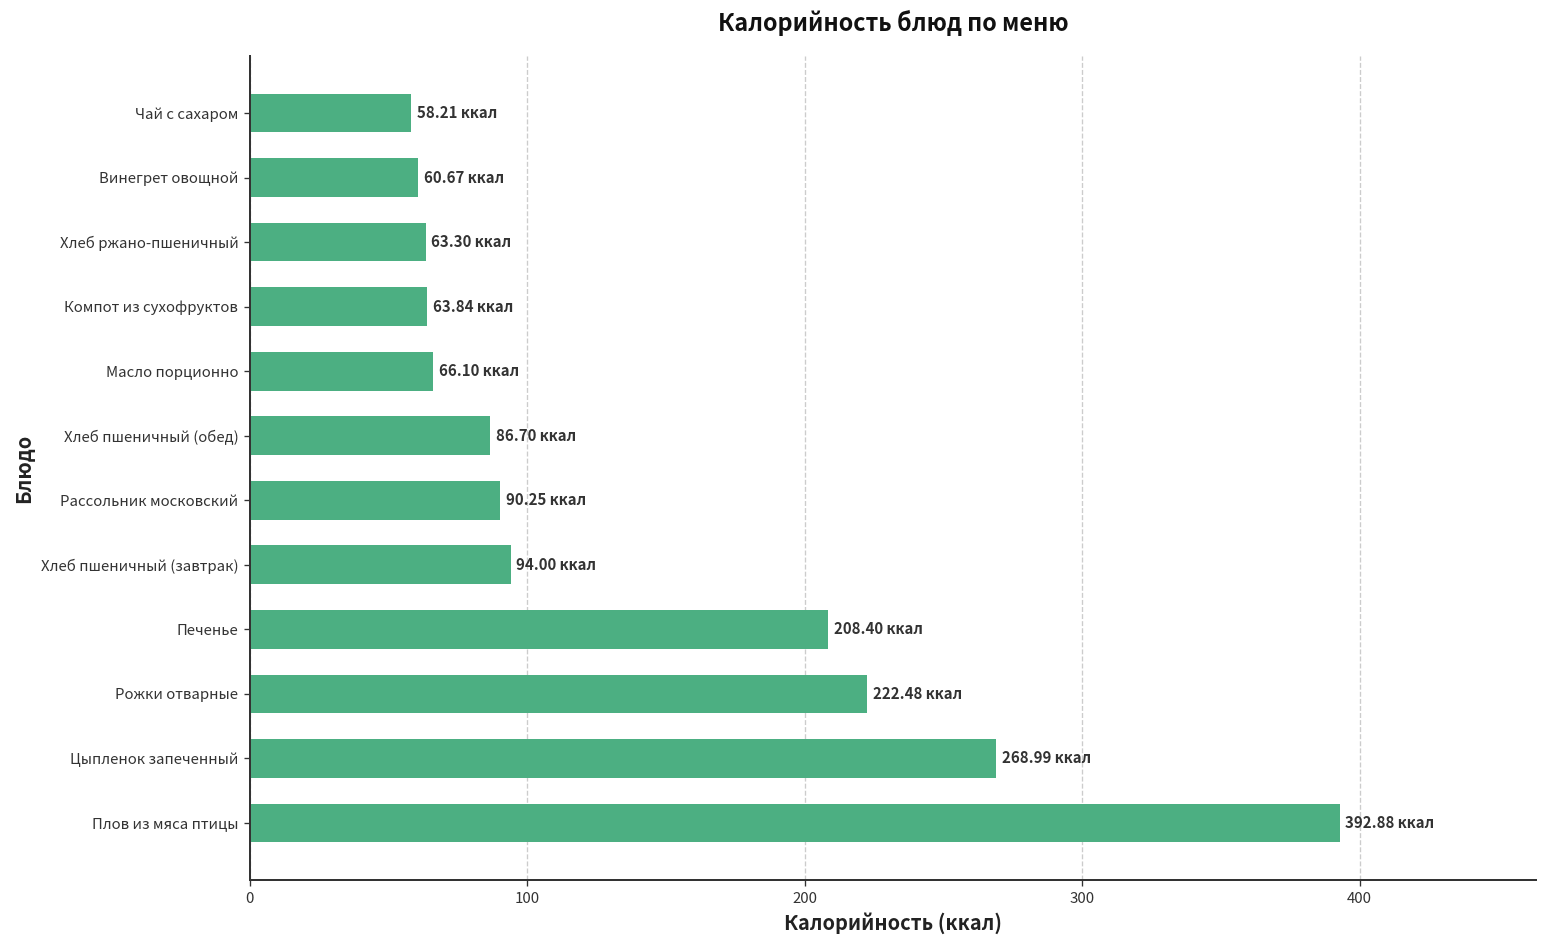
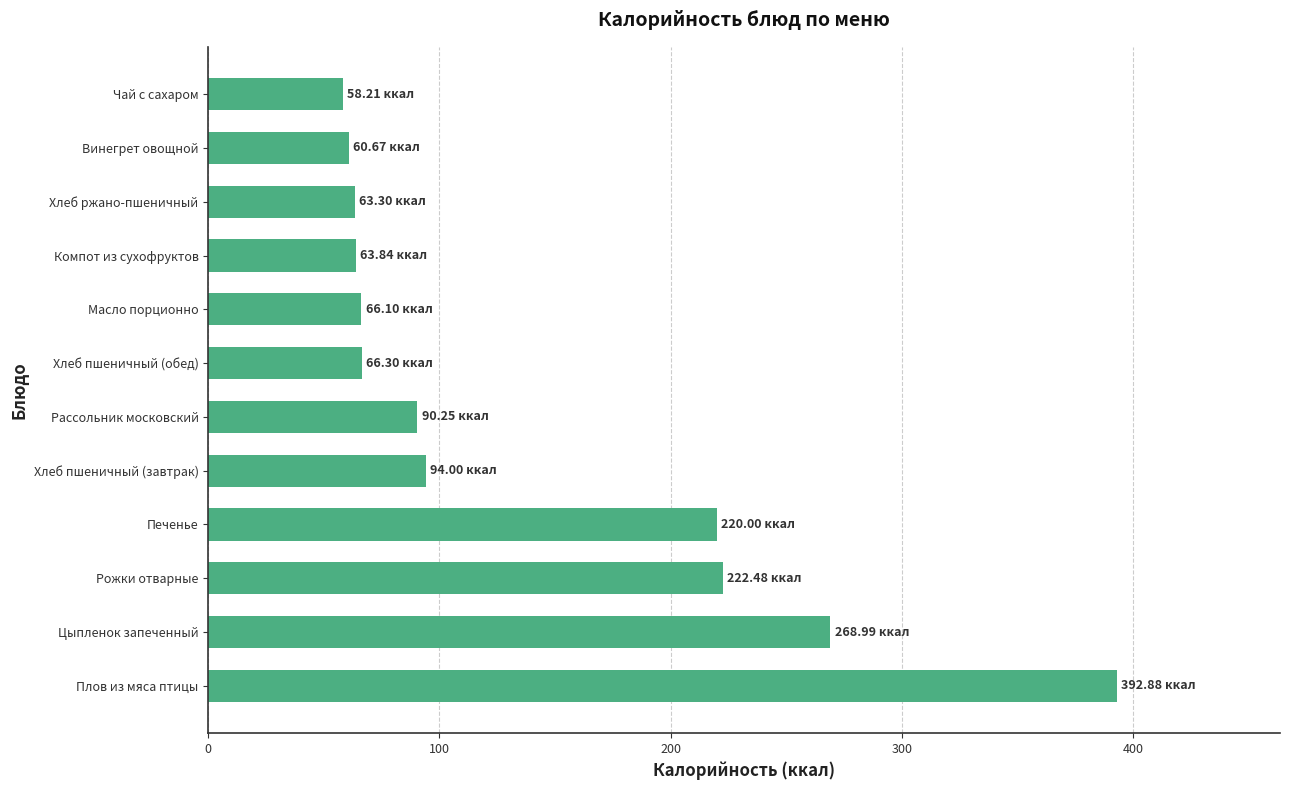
  {
    "Чай с сахаром": 58.21,
    "Винегрет овощной": 60.67,
    "Хлеб ржано-пшеничный": 63.30,
    "Компот из сухофруктов": 63.84,
    "Масло порционно": 66.10,
-   "Хлеб пшеничный (обед)": 86.70,
+   "Хлеб пшеничный (обед)": 66.30,
    "Рассольник московский": 90.25,
    "Хлеб пшеничный (завтрак)": 94.00,
-   "Печенье": 208.40,
+   "Печенье": 220.00,
    "Рожки отварные": 222.48,
    "Цыпленок запеченный": 268.99,
    "Плов из мяса птицы": 392.88
  }
